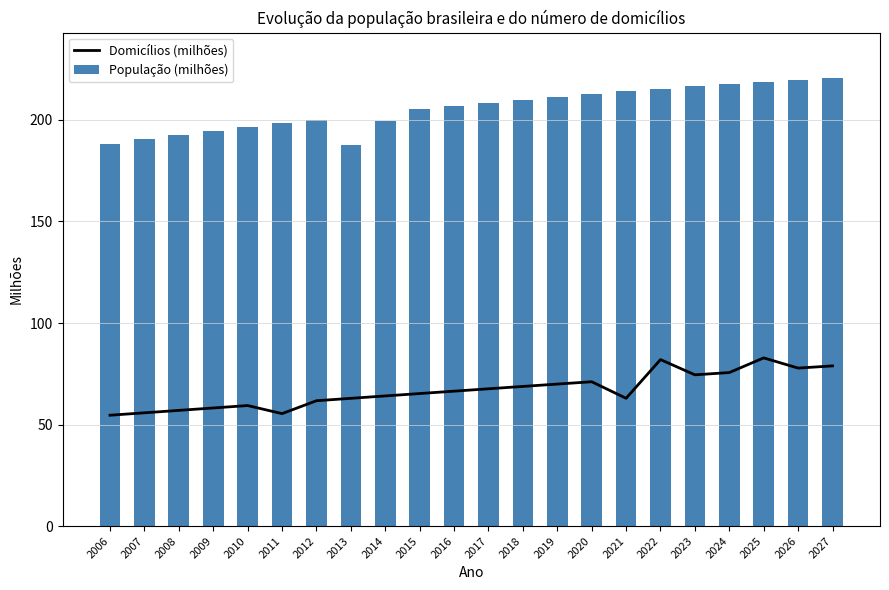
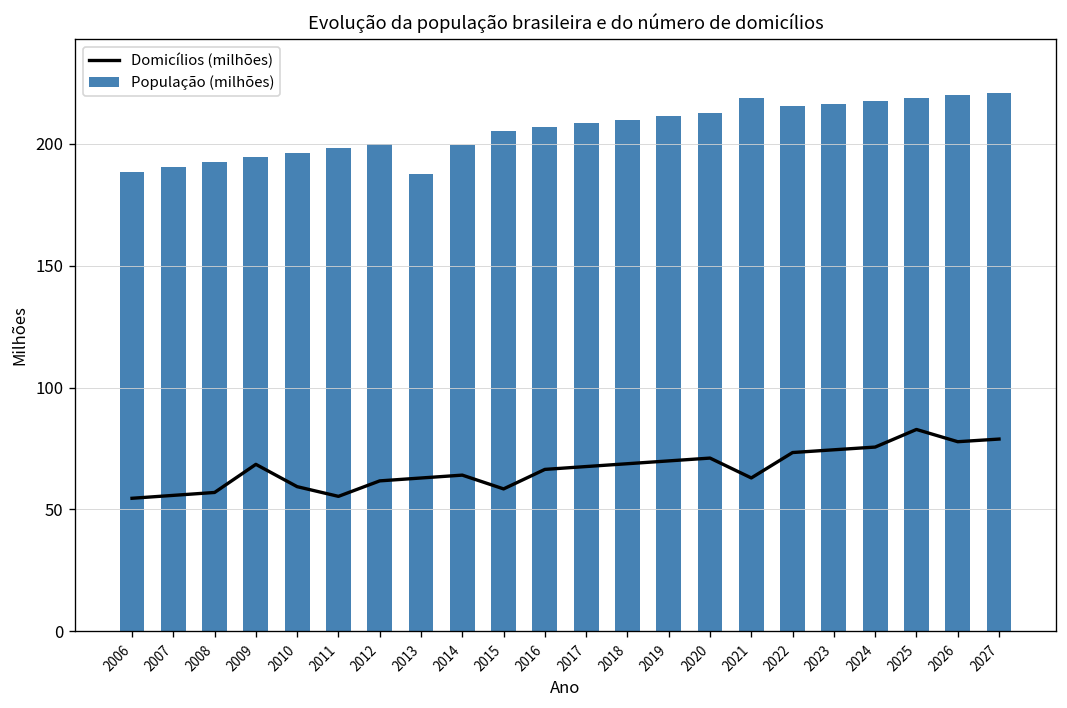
  {
    "Domicílios (milhões)": {
      "2006": 55,
      "2007": 56,
      "2008": 57,
-     "2009": 58,
+     "2009": 69,
      "2010": 59,
      "2011": 55,
      "2012": 62,
      "2013": 63,
      "2014": 64,
-     "2015": 65,
+     "2015": 58,
      "2016": 66,
      "2017": 68,
      "2018": 69,
      "2019": 70,
      "2020": 71,
      "2021": 63,
-     "2022": 82,
+     "2022": 73,
      "2023": 74,
      "2024": 76,
      "2025": 83,
      "2026": 78,
      "2027": 79
    },
    "População (milhões)": {
      "2006": 188,
      "2007": 190,
      "2008": 193,
      "2009": 195,
      "2010": 196,
      "2011": 198,
      "2012": 200,
      "2013": 188,
      "2014": 200,
      "2015": 205,
      "2016": 207,
      "2017": 208,
      "2018": 210,
      "2019": 211,
      "2020": 213,
-     "2021": 214,
+     "2021": 219,
      "2022": 215,
      "2023": 217,
      "2024": 218,
      "2025": 219,
      "2026": 220,
      "2027": 221
    }
  }
